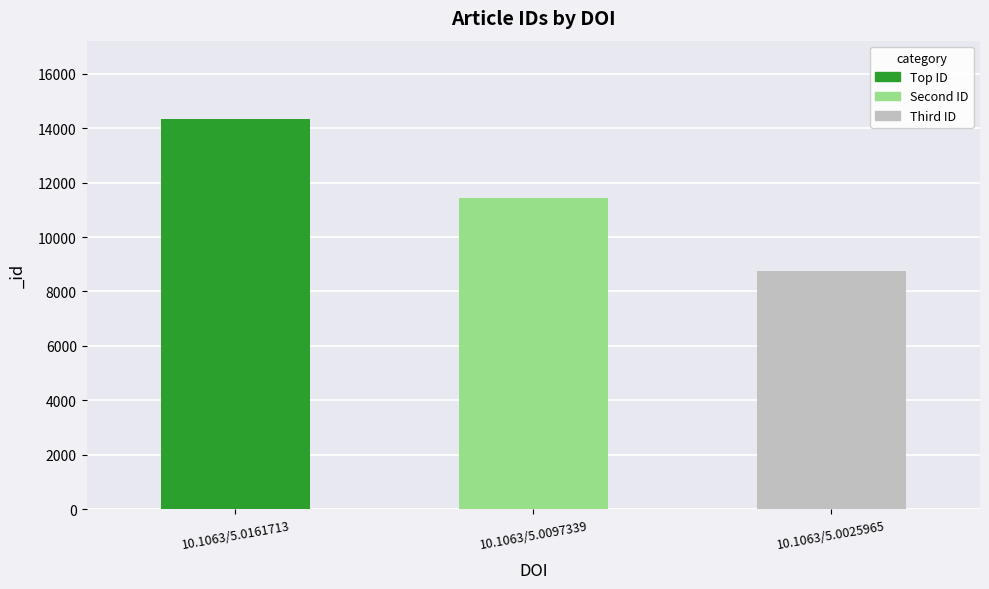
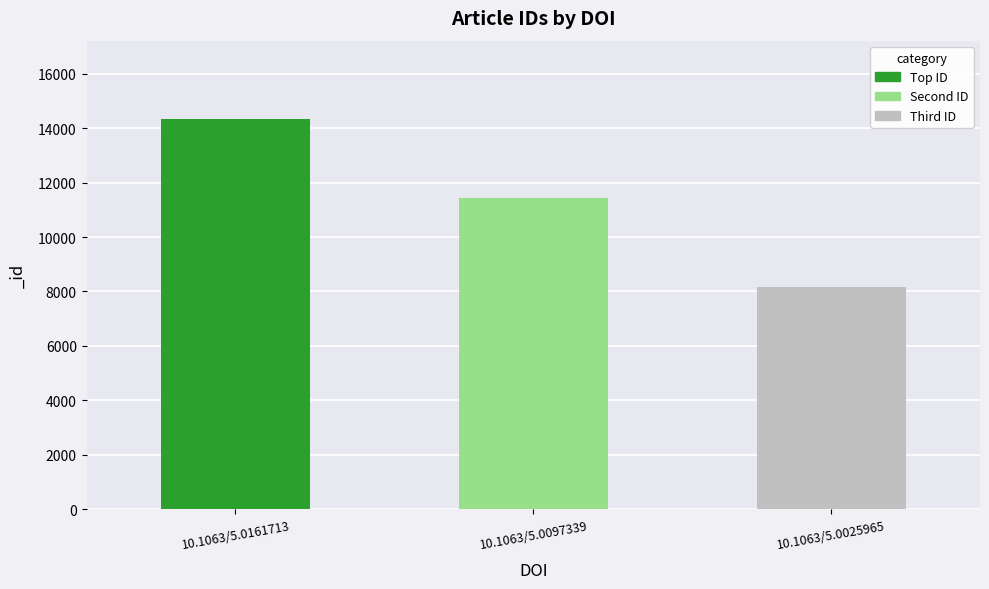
  {
    "Second ID": {
      "10.1063/5.0097339": 11400
    },
    "Third ID": {
-     "10.1063/5.0025965": 8700
+     "10.1063/5.0025965": 8100
    }
  }
